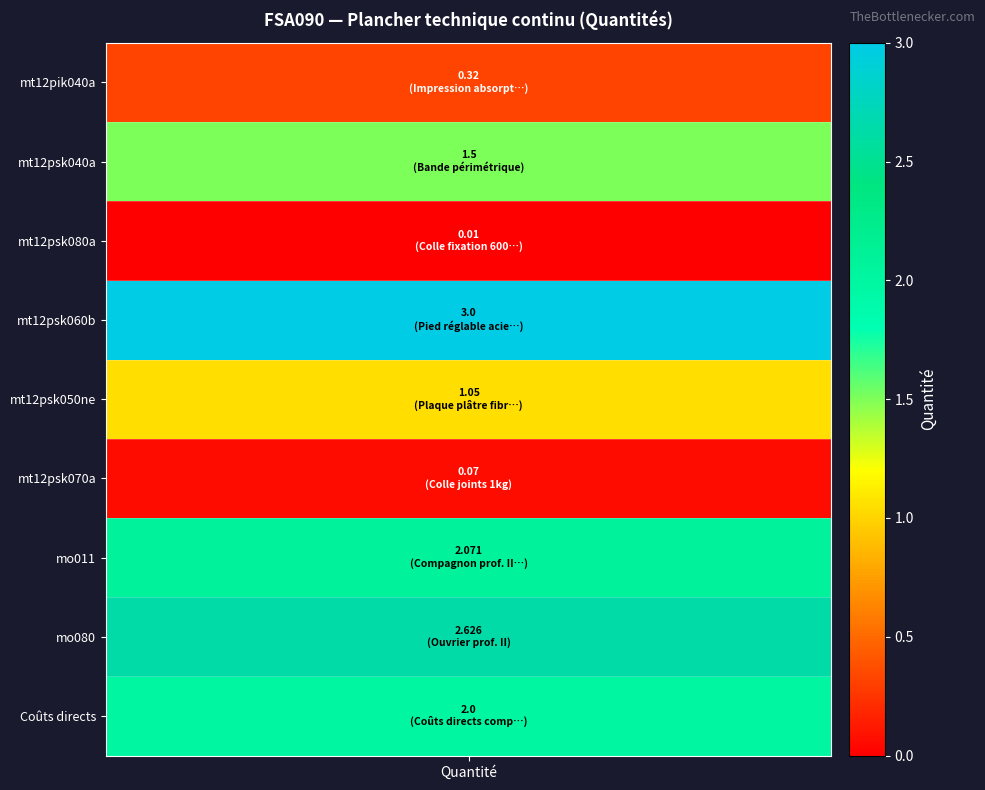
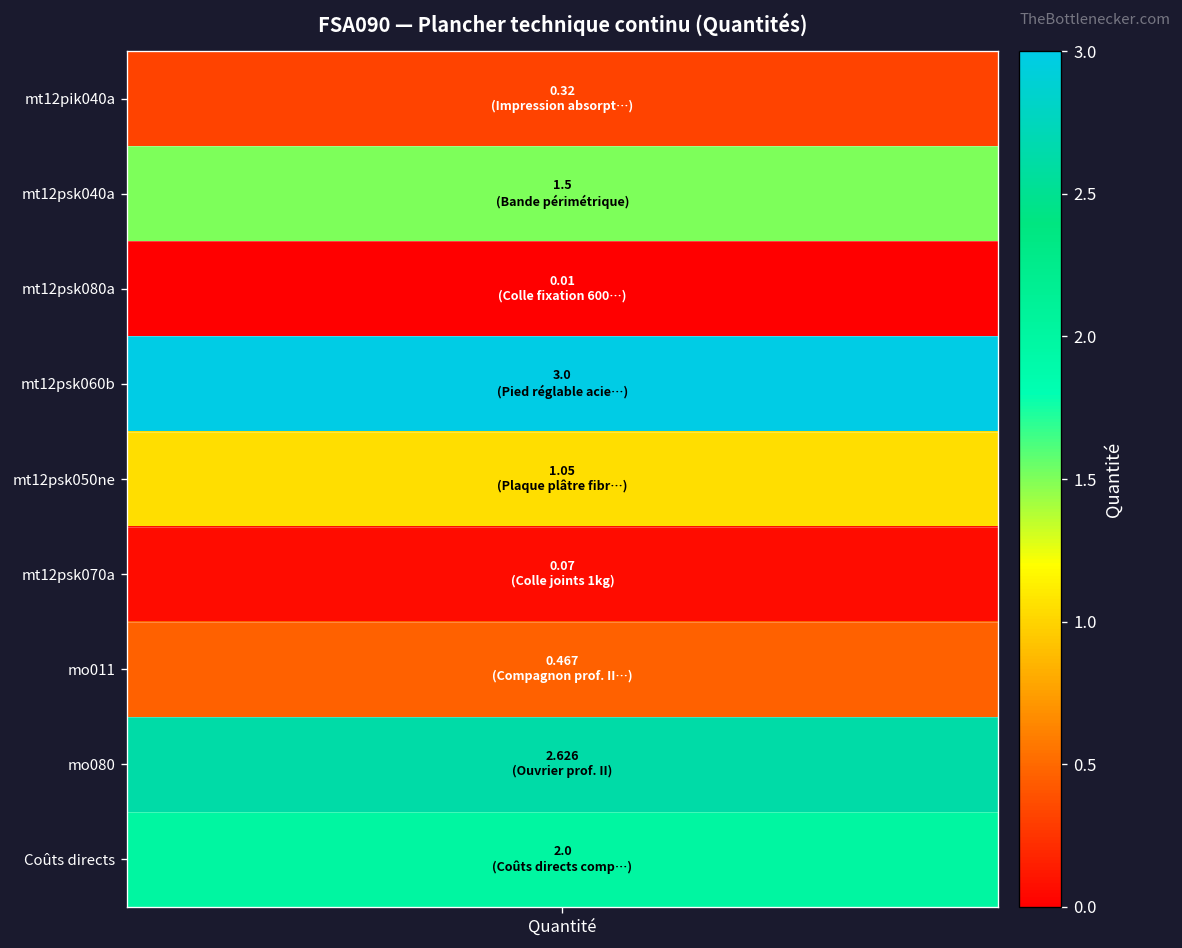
  {
    "mt12pik040a": {
      "Quantité": 0.32
    },
    "mt12psk040a": {
      "Quantité": 1.5
    },
    "mt12psk060b": {
      "Quantité": 3.0
    },
    "mt12psk050ne": {
      "Quantité": 1.05
    },
    "mo011": {
-     "Quantité": 2.071
+     "Quantité": 0.467
    },
    "mo080": {
      "Quantité": 2.626
    },
    "Coûts directs": {
      "Quantité": 2.0
    }
  }
